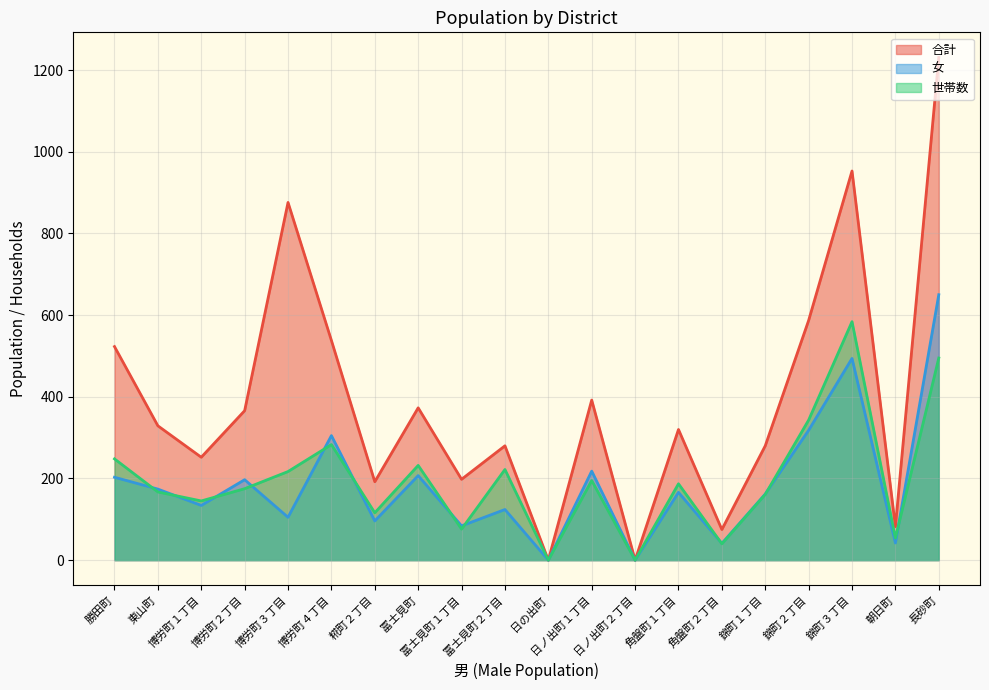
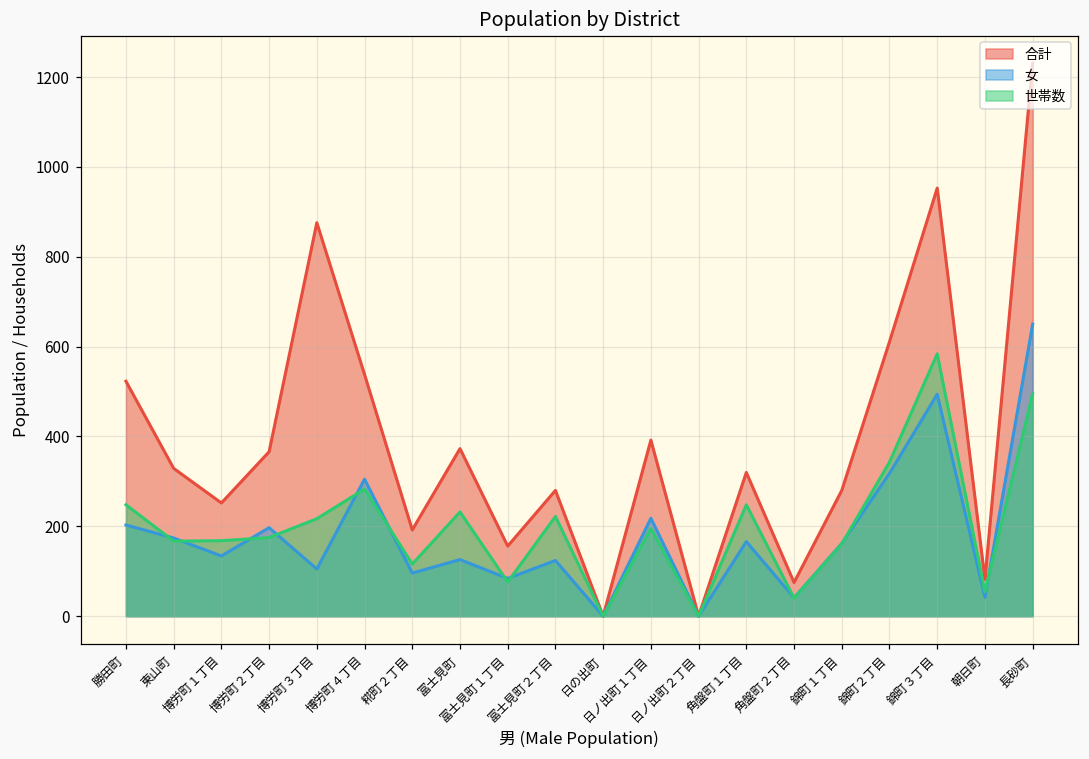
  {
    "合計": {
      "勝田町": 520,
      "東山町": 330,
      "博労町１丁目": 250,
      "博労町２丁目": 370,
      "博労町３丁目": 880,
      "博労町４丁目": 540,
      "糀町２丁目": 190,
      "冨士見町": 370,
-     "冨士見町１丁目": 200,
+     "冨士見町１丁目": 160,
      "冨士見町２丁目": 280,
      "日ノ出町１丁目": 390,
      "角盤町１丁目": 320,
      "角盤町２丁目": 80,
      "錦町１丁目": 280,
-     "錦町２丁目": 590,
+     "錦町２丁目": 610,
      "錦町３丁目": 950,
      "朝日町": 80
    },
    "女": {
      "勝田町": 200,
      "東山町": 170,
      "博労町１丁目": 130,
      "博労町２丁目": 200,
      "博労町３丁目": 110,
      "博労町４丁目": 310,
      "糀町２丁目": 100,
-     "冨士見町": 210,
+     "冨士見町": 130,
      "冨士見町１丁目": 80,
      "冨士見町２丁目": 120,
      "日ノ出町１丁目": 220,
      "角盤町１丁目": 170,
      "錦町２丁目": 320,
      "錦町３丁目": 490,
      "朝日町": 40,
      "長砂町": 650
    },
    "世帯数": {
      "勝田町": 250,
      "東山町": 170,
-     "博労町１丁目": 150,
+     "博労町１丁目": 170,
      "博労町２丁目": 180,
      "博労町３丁目": 220,
      "博労町４丁目": 280,
      "糀町２丁目": 120,
      "冨士見町": 230,
      "冨士見町１丁目": 80,
      "冨士見町２丁目": 220,
      "日ノ出町１丁目": 200,
-     "角盤町１丁目": 190,
+     "角盤町１丁目": 250,
      "錦町２丁目": 340,
      "錦町３丁目": 580,
      "朝日町": 50,
      "長砂町": 500
    }
  }
